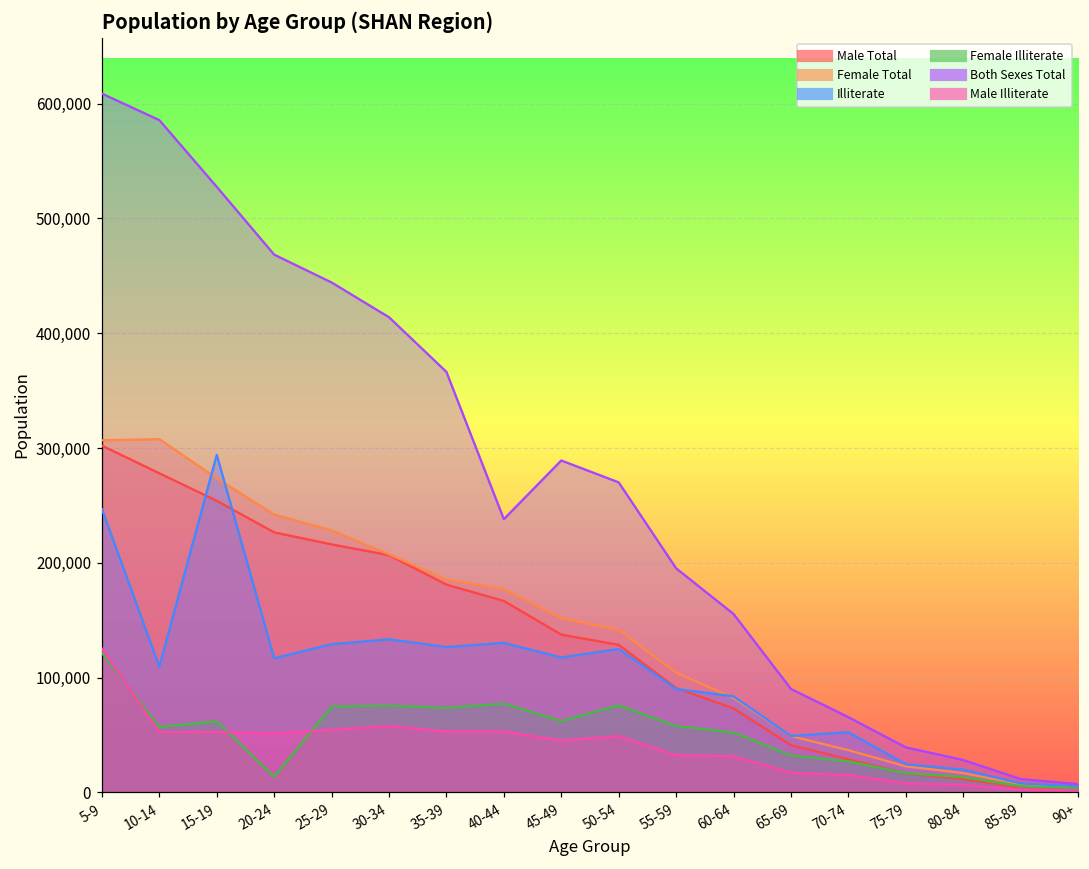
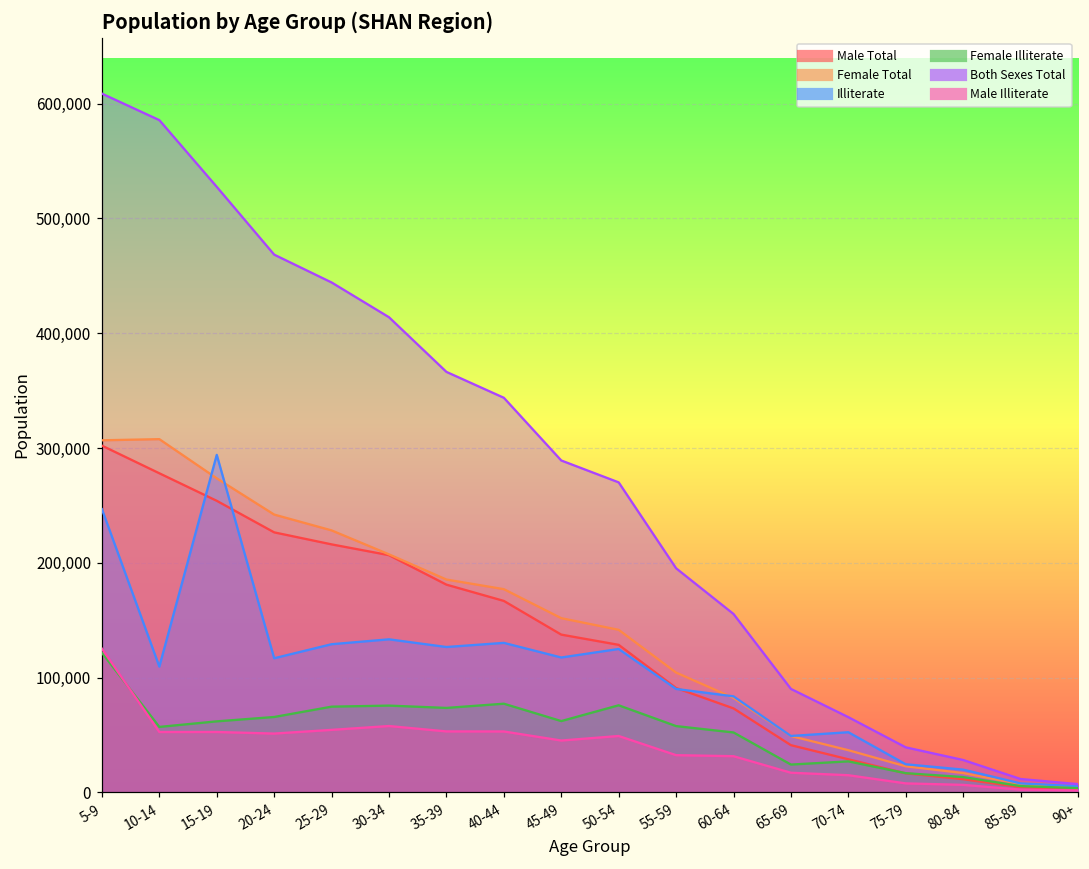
  {
    "Illiterate": {
      "5-9": "247,000",
      "10-14": "110,000",
      "15-19": "294,000",
      "20-24": "117,000",
      "25-29": "129,000",
      "30-34": "133,000",
      "35-39": "127,000",
      "40-44": "130,000",
      "45-49": "117,000",
      "50-54": "125,000",
      "70-74": "52,000",
      "80-84": "20,000"
    },
    "Female Illiterate": {
      "5-9": "122,000",
      "10-14": "57,000",
      "15-19": "62,000",
-     "20-24": "14,000",
+     "20-24": "66,000",
      "25-29": "75,000",
      "30-34": "76,000",
      "35-39": "74,000",
      "40-44": "77,000",
      "45-49": "62,000",
      "50-54": "76,000",
      "55-59": "58,000",
      "60-64": "52,000",
-     "65-69": "32,000"
+     "65-69": "24,000"
    },
    "Both Sexes Total": {
      "5-9": "609,000",
      "10-14": "586,000",
      "15-19": "528,000",
      "20-24": "468,000",
      "25-29": "444,000",
      "30-34": "414,000",
      "35-39": "366,000",
-     "40-44": "238,000",
+     "40-44": "344,000",
      "45-49": "289,000",
      "50-54": "270,000",
      "55-59": "195,000",
      "60-64": "155,000",
      "65-69": "90,000",
      "70-74": "65,000",
      "75-79": "39,000",
      "80-84": "28,000",
      "85-89": "12,000"
    }
  }
